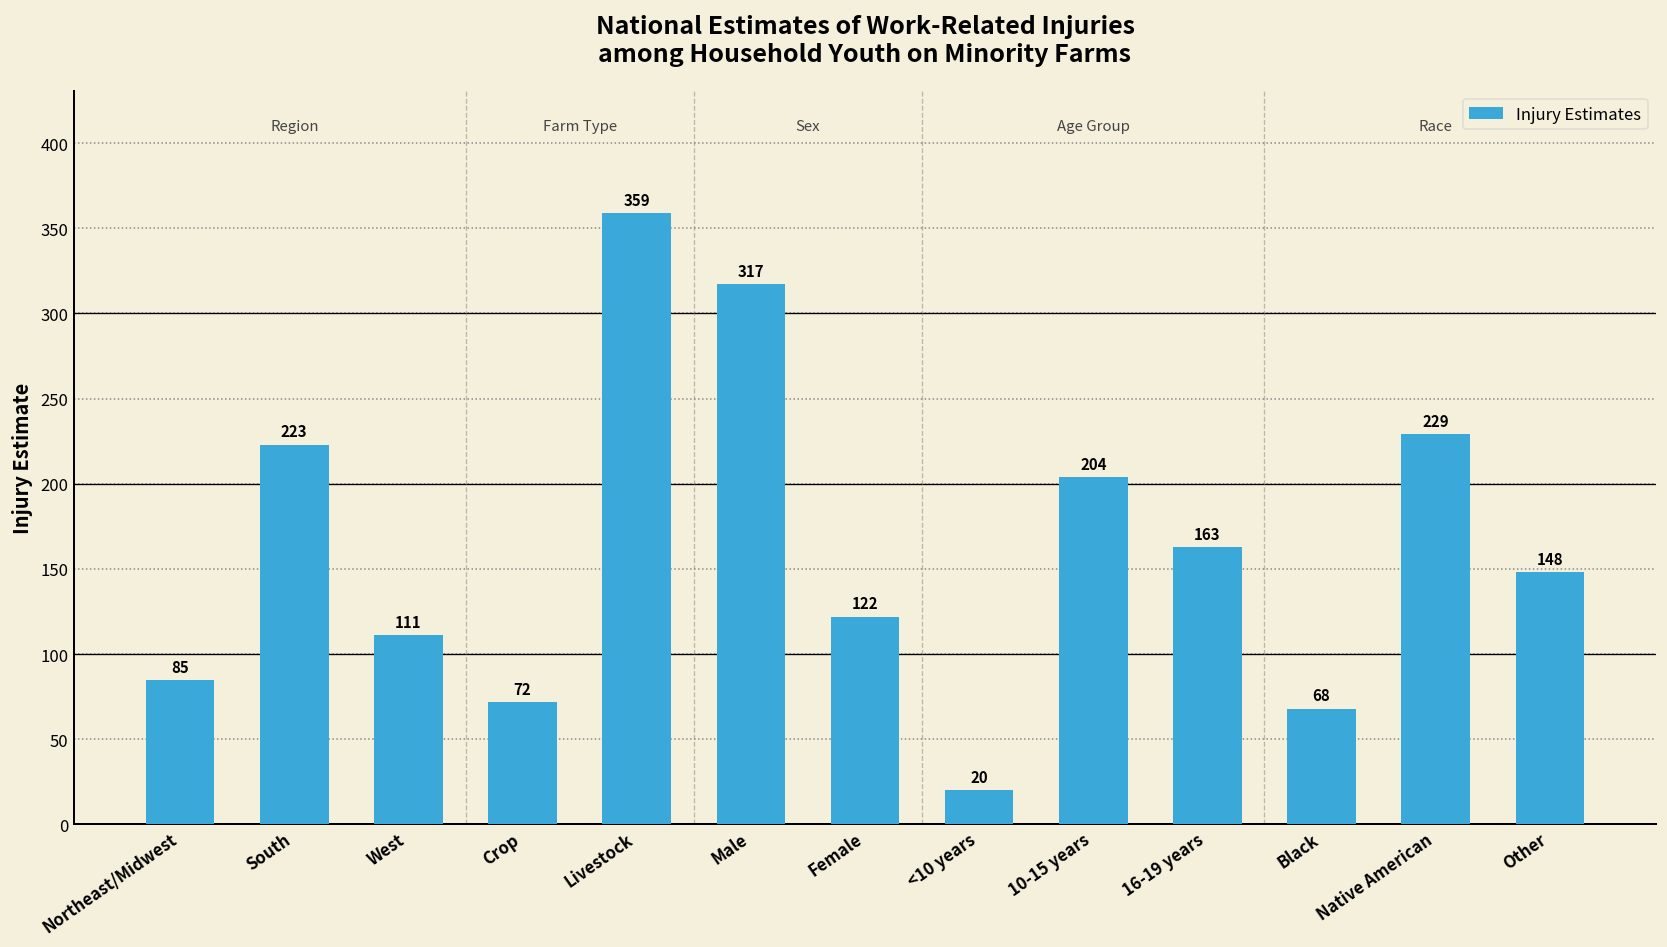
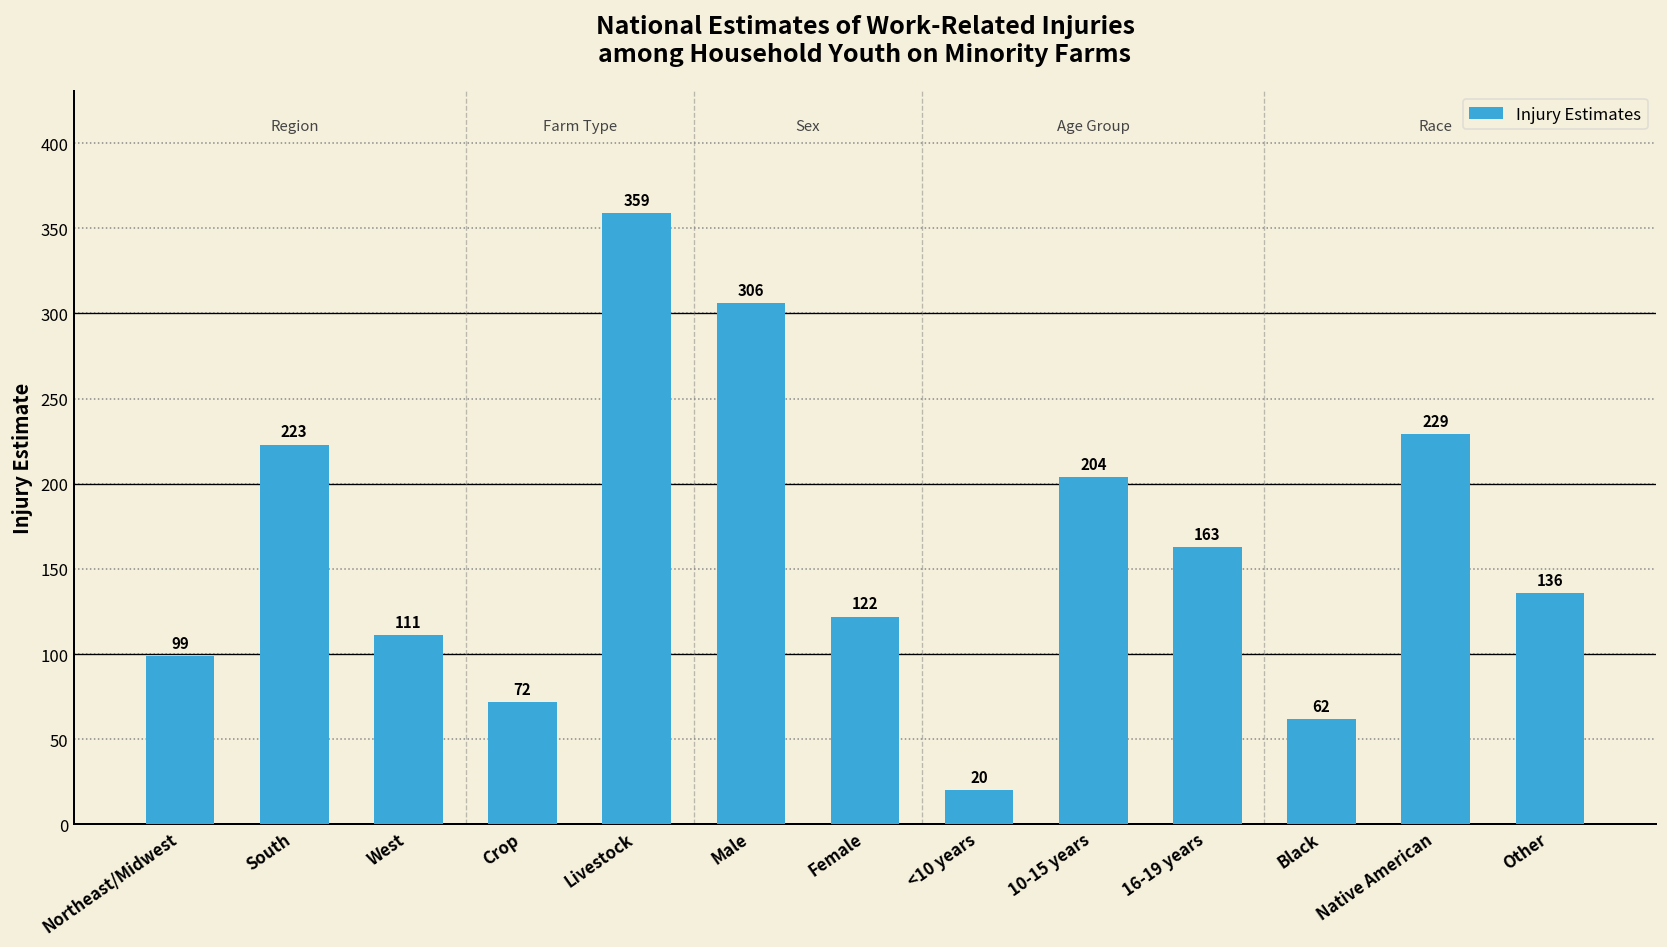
  {
-   "Northeast/Midwest": 85,
+   "Northeast/Midwest": 99,
    "South": 223,
    "West": 111,
    "Crop": 72,
    "Livestock": 359,
-   "Male": 317,
+   "Male": 306,
    "Female": 122,
    "<10 years": 20,
    "10-15 years": 204,
    "16-19 years": 163,
-   "Black": 68,
+   "Black": 62,
    "Native American": 229,
-   "Other": 148
+   "Other": 136
  }
